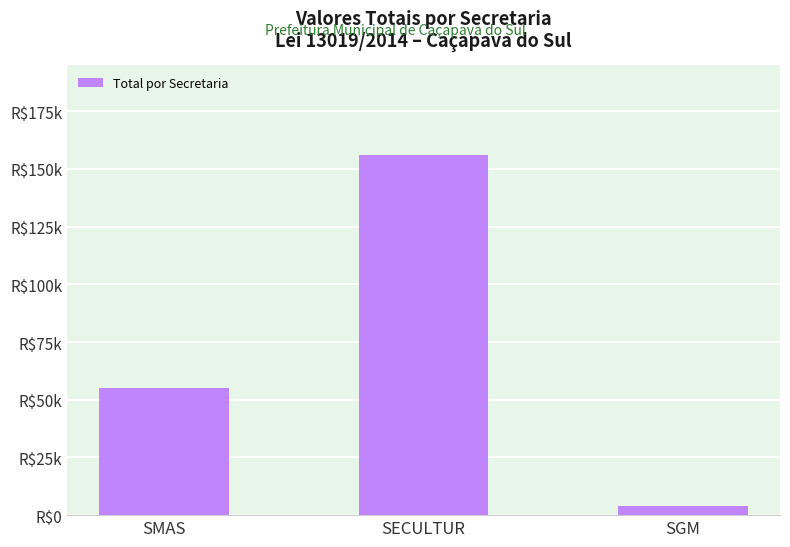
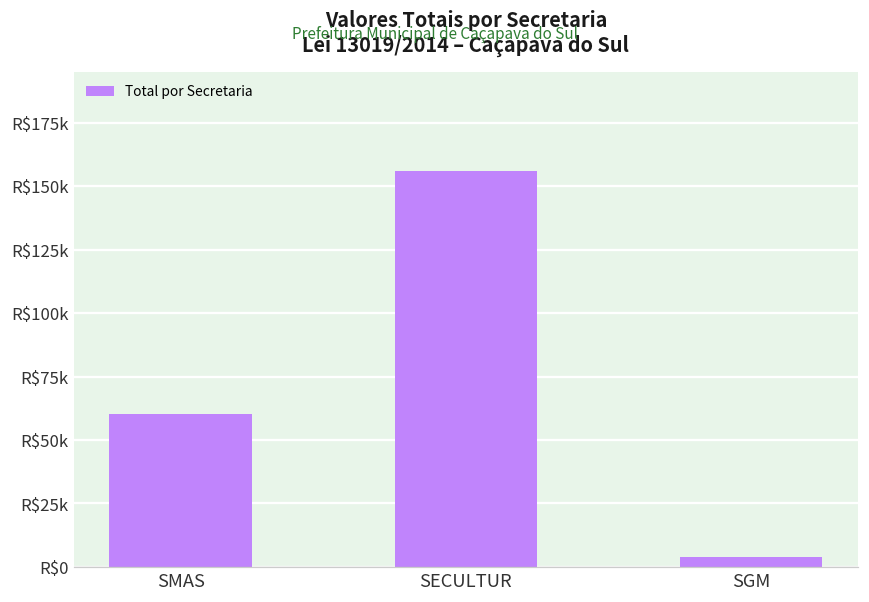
  {
-   "SMAS": "R$55000",
+   "SMAS": "R$60000",
    "SECULTUR": "R$156000",
    "SGM": "R$4000"
  }
